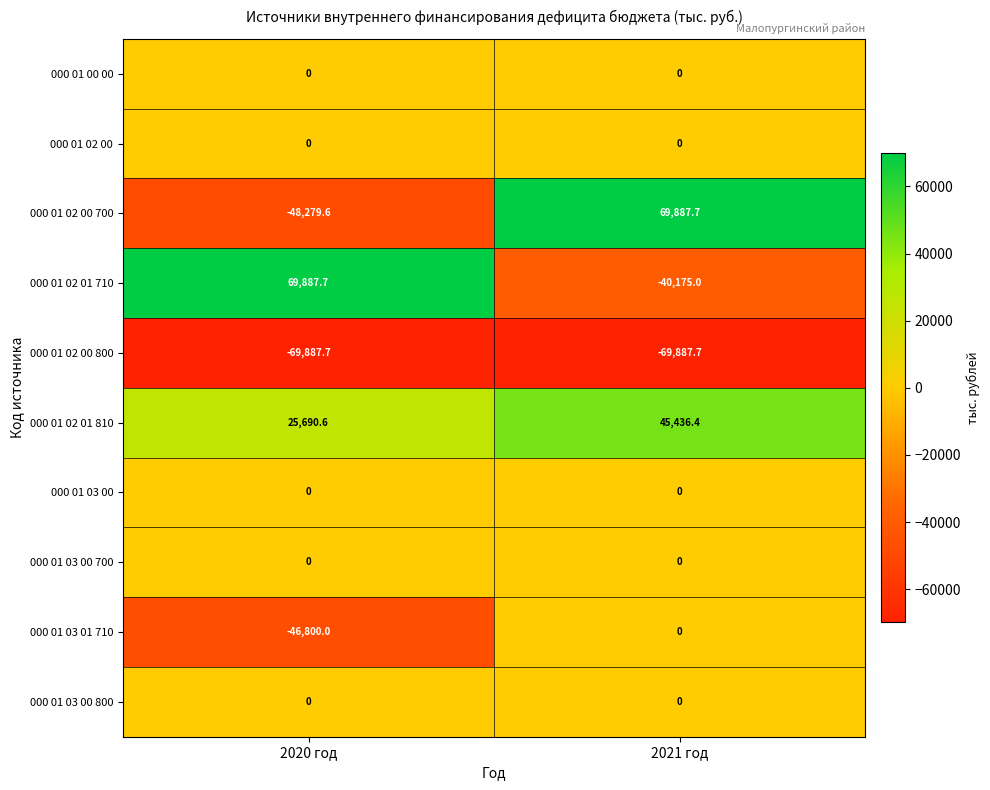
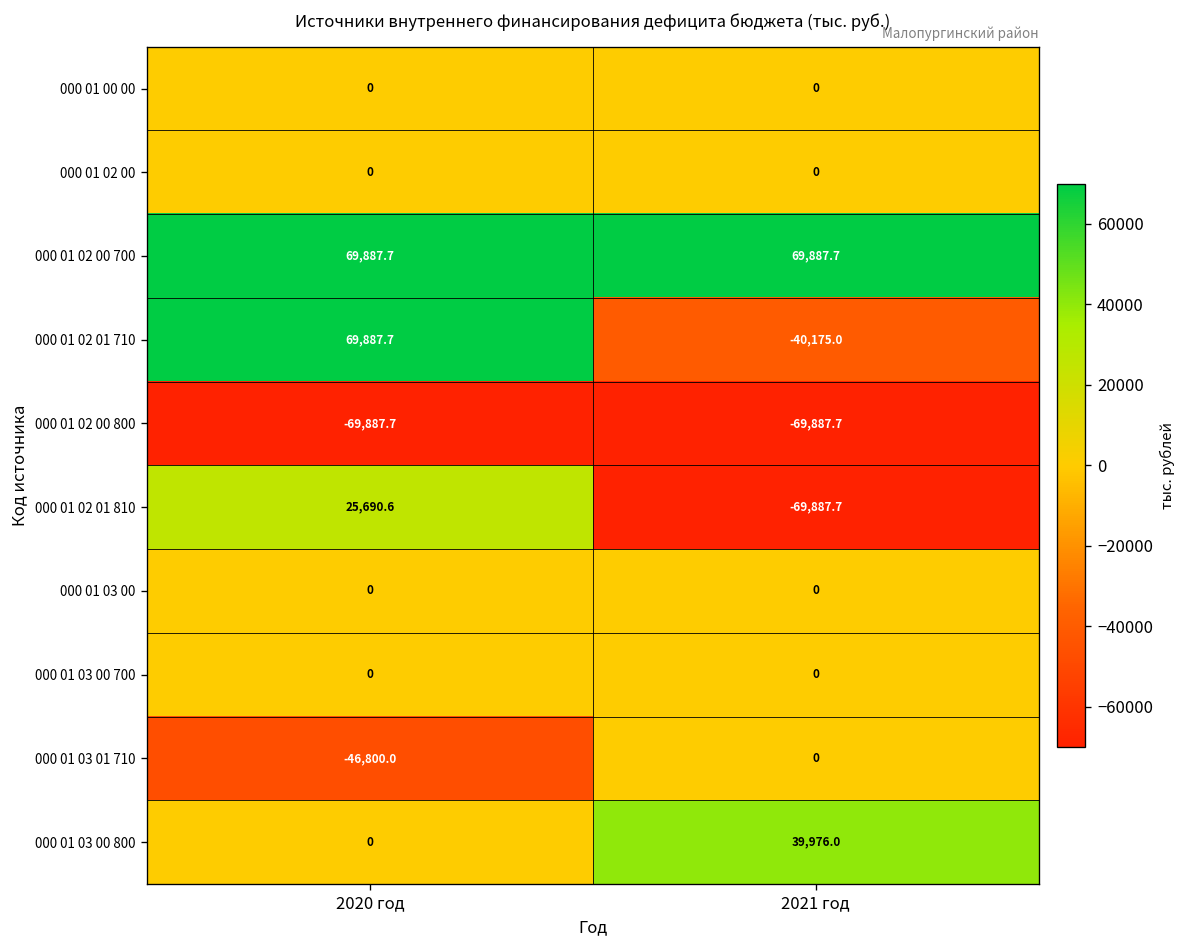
  {
    "000 01 00 00": {
      "2020 год": "0",
      "2021 год": "0"
    },
    "000 01 02 00": {
      "2020 год": "0",
      "2021 год": "0"
    },
    "000 01 02 00 700": {
-     "2020 год": "-48,279.6",
+     "2020 год": "69,887.7",
      "2021 год": "69,887.7"
    },
    "000 01 02 01 710": {
      "2020 год": "69,887.7",
      "2021 год": "-40,175.0"
    },
    "000 01 02 00 800": {
      "2020 год": "-69,887.7",
      "2021 год": "-69,887.7"
    },
    "000 01 02 01 810": {
      "2020 год": "25,690.6",
-     "2021 год": "45,436.4"
+     "2021 год": "-69,887.7"
    },
    "000 01 03 00": {
      "2020 год": "0",
      "2021 год": "0"
    },
    "000 01 03 00 700": {
      "2020 год": "0",
      "2021 год": "0"
    },
    "000 01 03 01 710": {
      "2020 год": "-46,800.0",
      "2021 год": "0"
    },
    "000 01 03 00 800": {
      "2020 год": "0",
-     "2021 год": "0"
+     "2021 год": "39,976.0"
    }
  }
